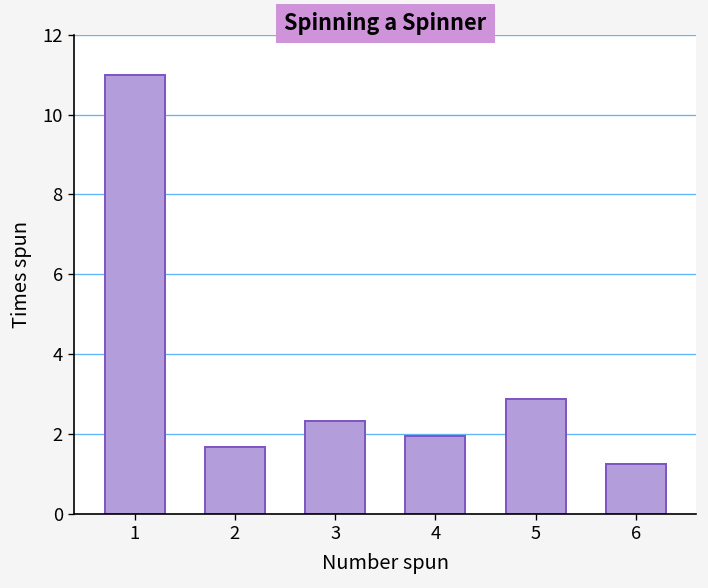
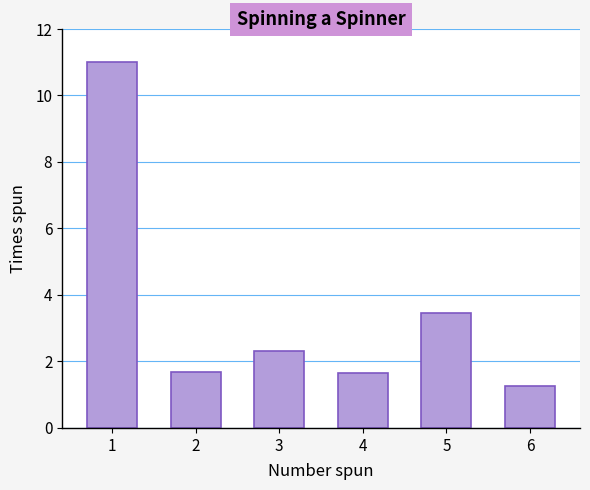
  {
    "1": 11.0,
    "2": 1.7,
    "3": 2.3,
-   "4": 1.9,
-   "5": 2.9,
+   "4": 1.6,
+   "5": 3.5,
    "6": 1.2
  }
